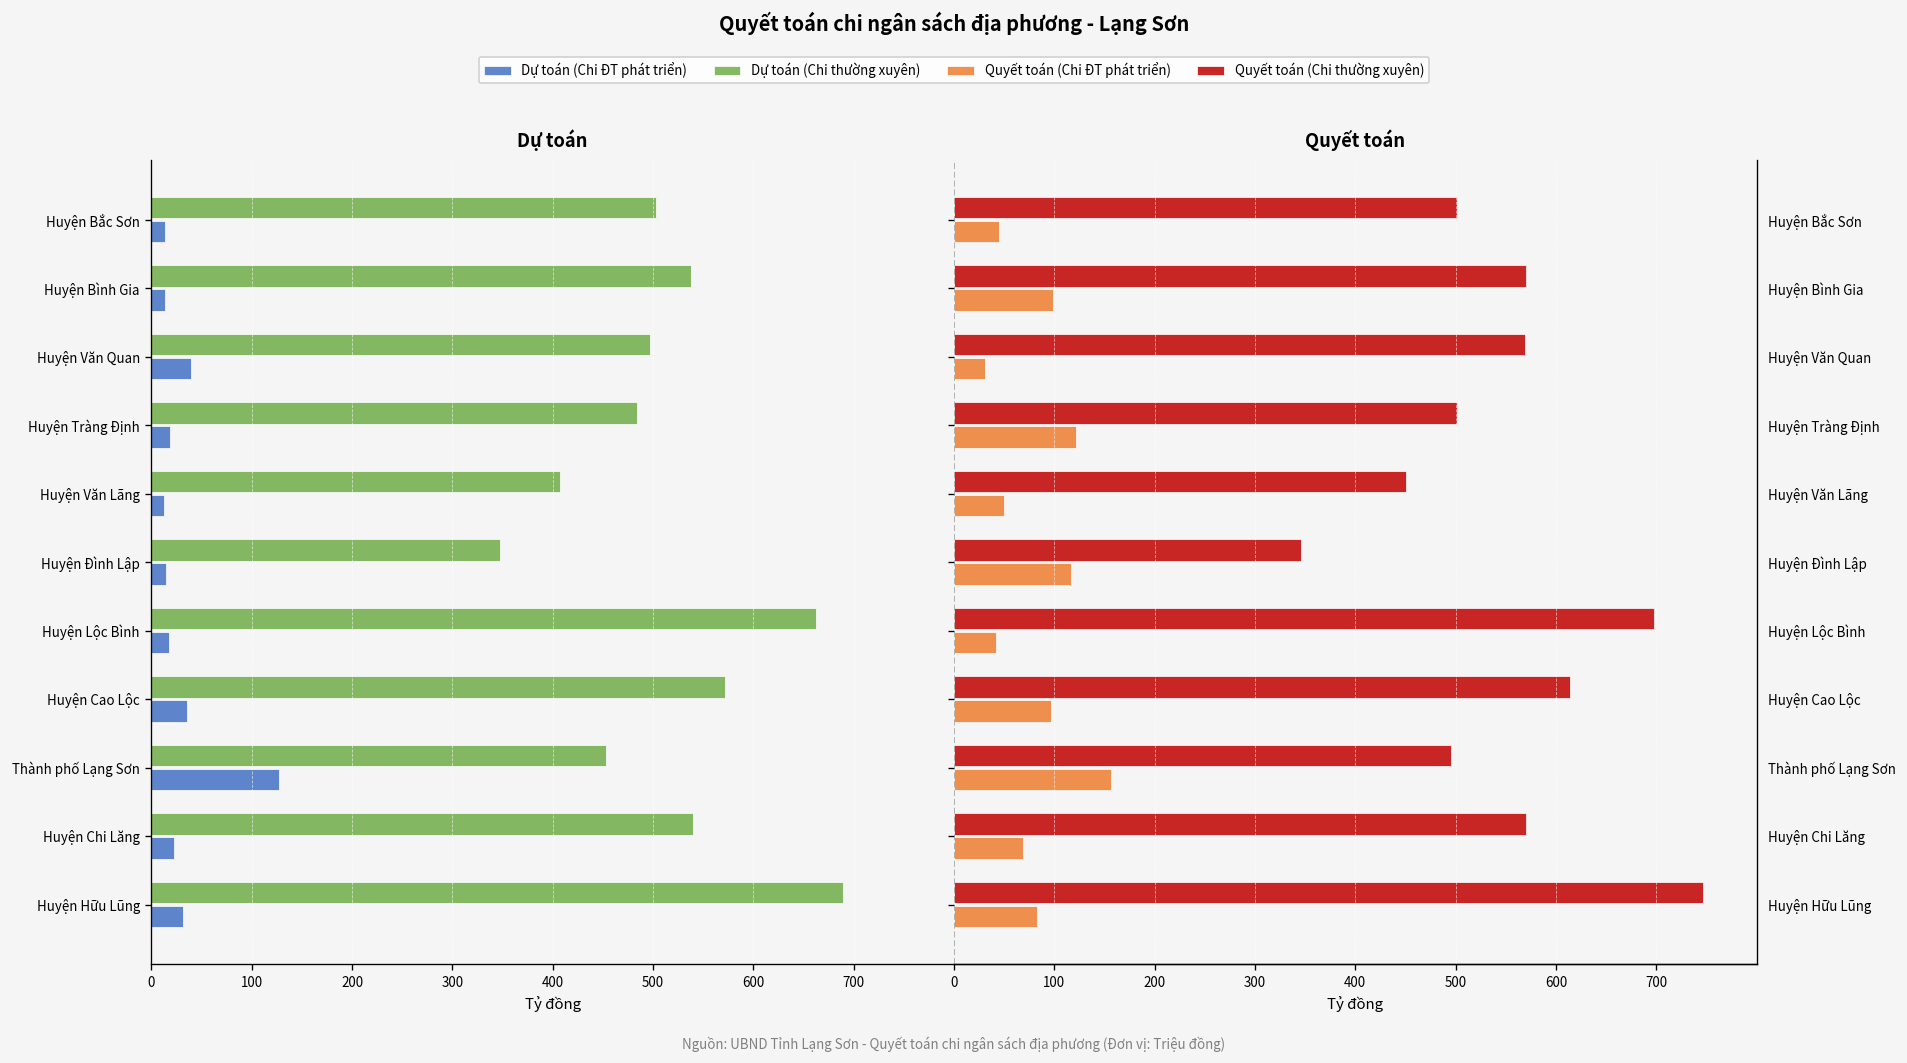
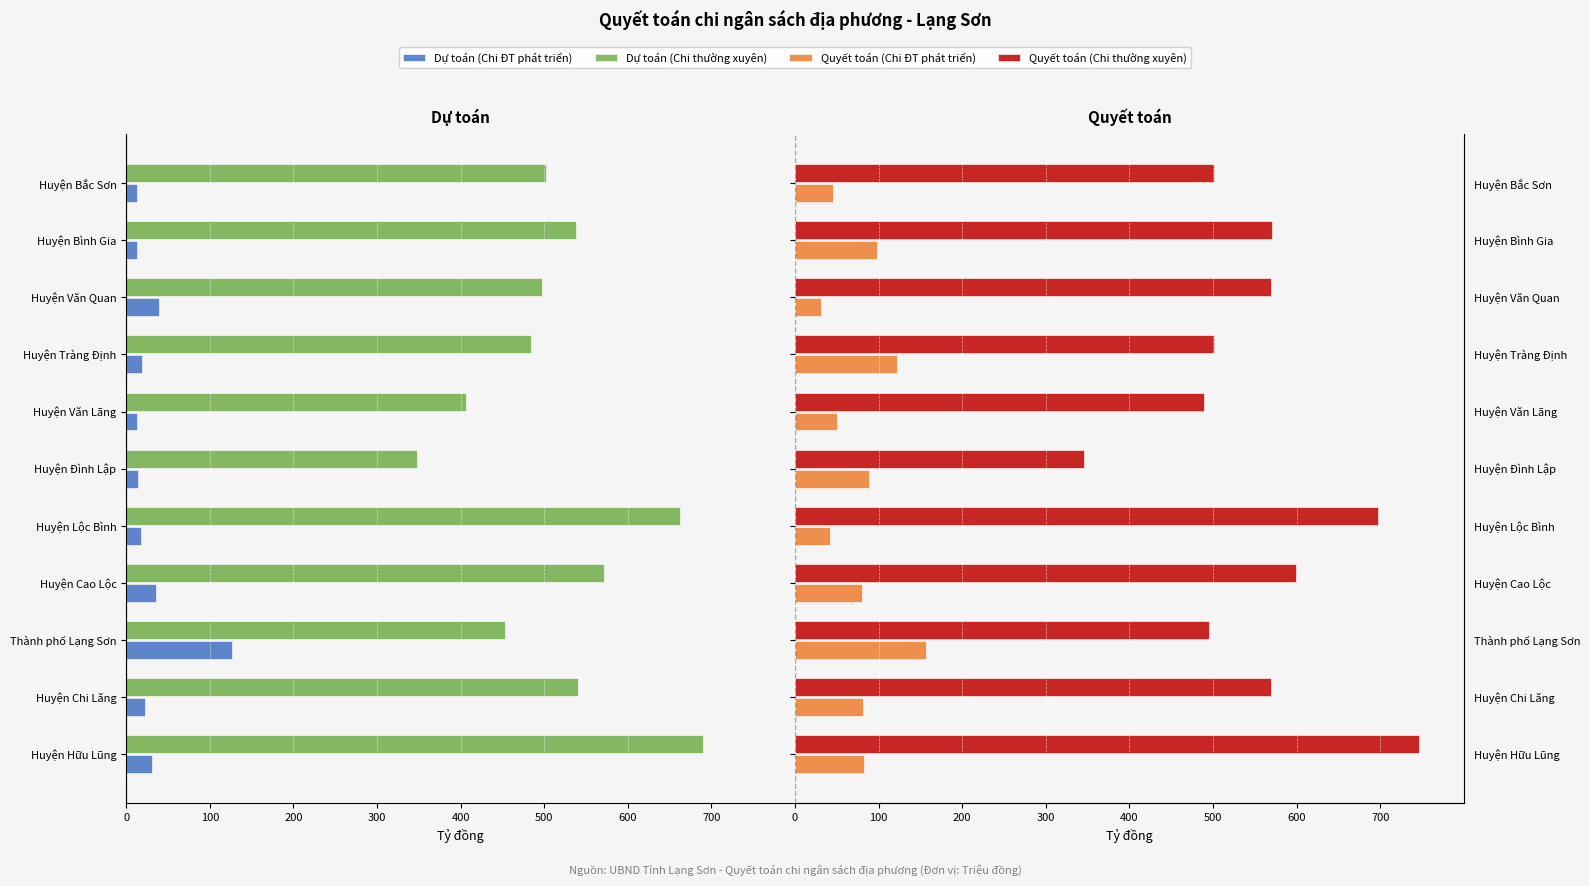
  {
    "Quyết toán": {
      "Quyết toán (Chi ĐT phát triển)": {
        "Huyện Bắc Sơn": 50,
        "Huyện Bình Gia": 100,
        "Huyện Văn Quan": 30,
        "Huyện Tràng Định": 120,
        "Huyện Văn Lãng": 50,
-       "Huyện Đình Lập": 120,
+       "Huyện Đình Lập": 90,
        "Huyện Lộc Bình": 40,
-       "Huyện Cao Lộc": 100,
+       "Huyện Cao Lộc": 80,
        "Thành phố Lạng Sơn": 160,
-       "Huyện Chi Lăng": 70,
+       "Huyện Chi Lăng": 80,
        "Huyện Hữu Lũng": 80
      },
      "Quyết toán (Chi thường xuyên)": {
        "Huyện Bắc Sơn": 500,
        "Huyện Bình Gia": 570,
        "Huyện Văn Quan": 570,
        "Huyện Tràng Định": 500,
-       "Huyện Văn Lãng": 450,
+       "Huyện Văn Lãng": 490,
        "Huyện Đình Lập": 350,
        "Huyện Lộc Bình": 700,
-       "Huyện Cao Lộc": 610,
+       "Huyện Cao Lộc": 600,
        "Thành phố Lạng Sơn": 490,
        "Huyện Chi Lăng": 570,
        "Huyện Hữu Lũng": 750
      }
    }
  }
